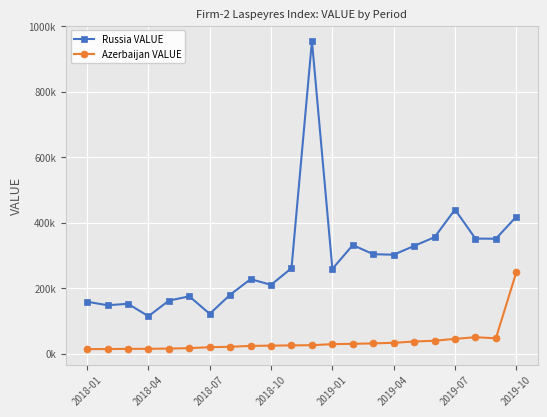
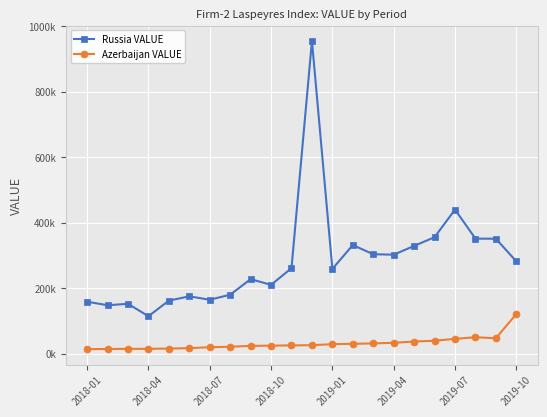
  {
    "Russia VALUE": {
      "2018-01": 160000,
      "2018-04": 110000,
-     "2018-07": 120000,
+     "2018-07": 160000,
      "2018-10": 210000,
      "2019-01": 260000,
      "2019-04": 300000,
      "2019-07": 440000,
-     "2019-10": 420000
+     "2019-10": 280000
    },
    "Azerbaijan VALUE": {
      "2018-01": 10000,
      "2018-04": 10000,
      "2018-07": 20000,
      "2018-10": 20000,
      "2019-01": 30000,
      "2019-04": 30000,
      "2019-07": 50000,
-     "2019-10": 250000
+     "2019-10": 120000
    }
  }
